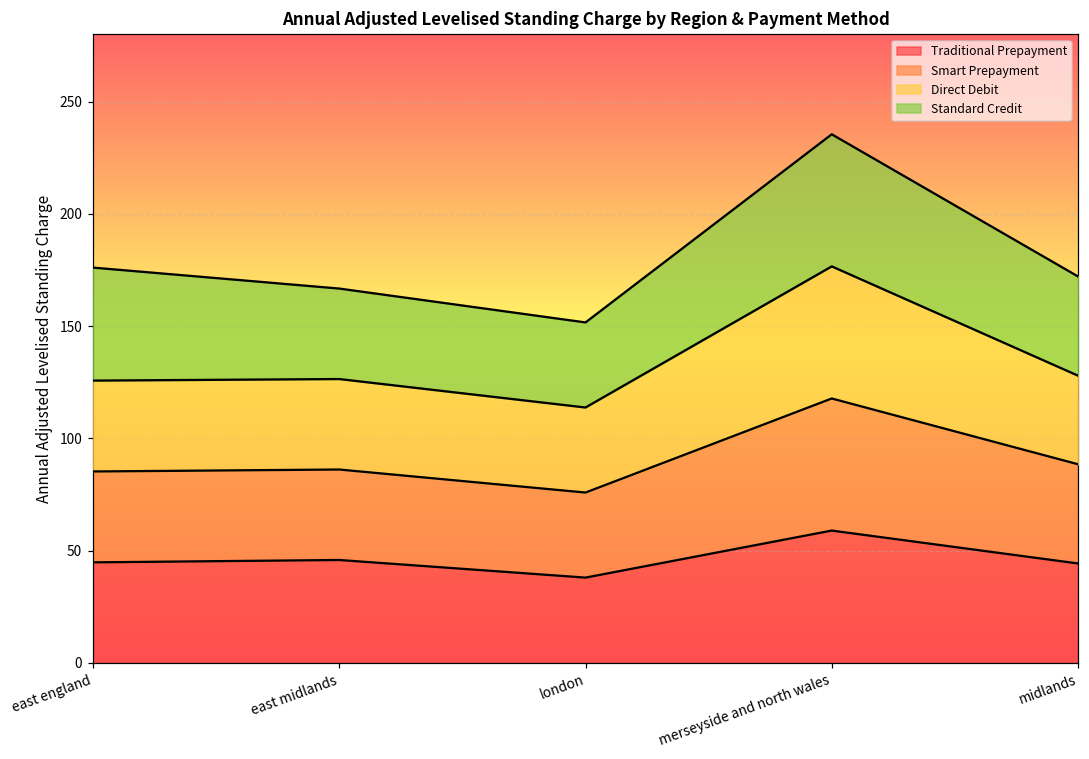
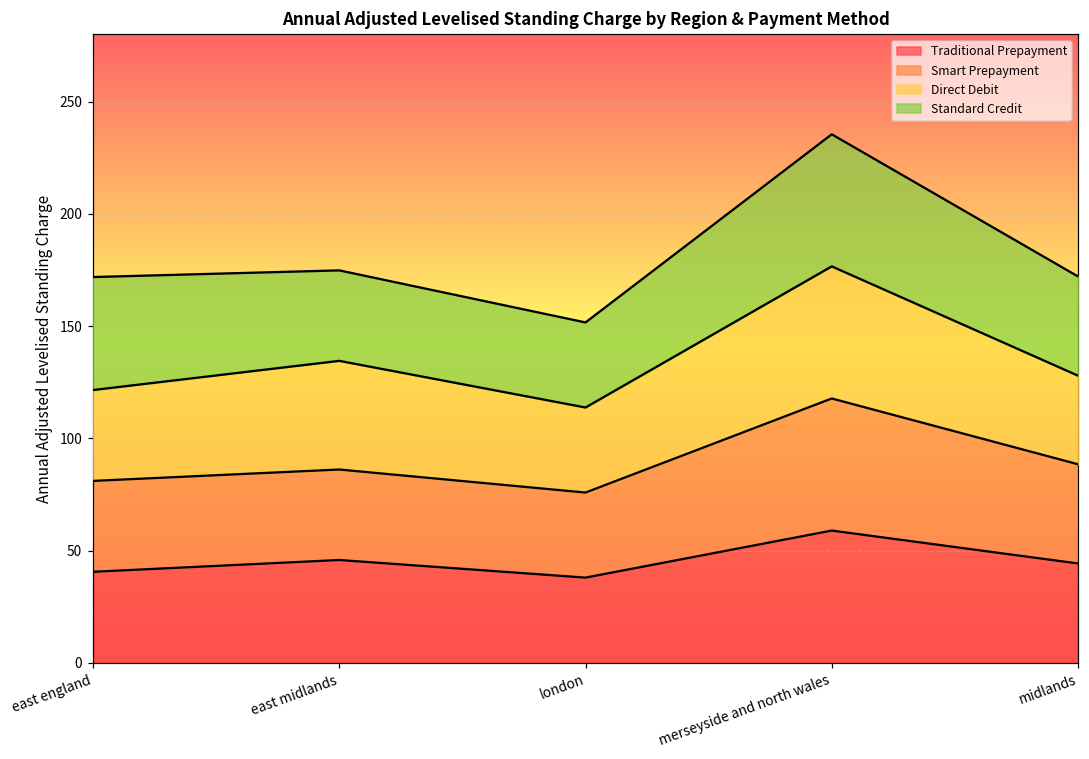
  {
    "Traditional Prepayment": {
-     "east england": 45,
+     "east england": 41,
      "east midlands": 46,
      "london": 38,
      "merseyside and north wales": 59,
      "midlands": 44
    },
    "Smart Prepayment": {
      "east england": 41,
      "east midlands": 40,
      "london": 38,
      "merseyside and north wales": 59,
      "midlands": 44
    },
    "Direct Debit": {
      "east england": 41,
-     "east midlands": 40,
+     "east midlands": 48,
      "london": 38,
      "merseyside and north wales": 59,
      "midlands": 39
    },
    "Standard Credit": {
      "east england": 50,
      "east midlands": 40,
      "london": 38,
      "merseyside and north wales": 59,
      "midlands": 44
    }
  }
